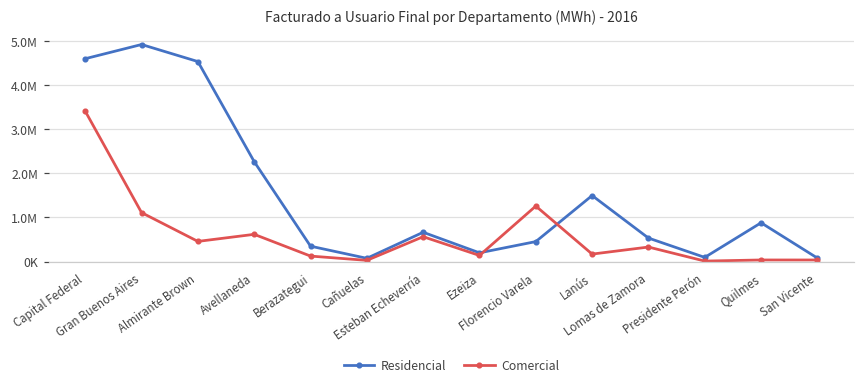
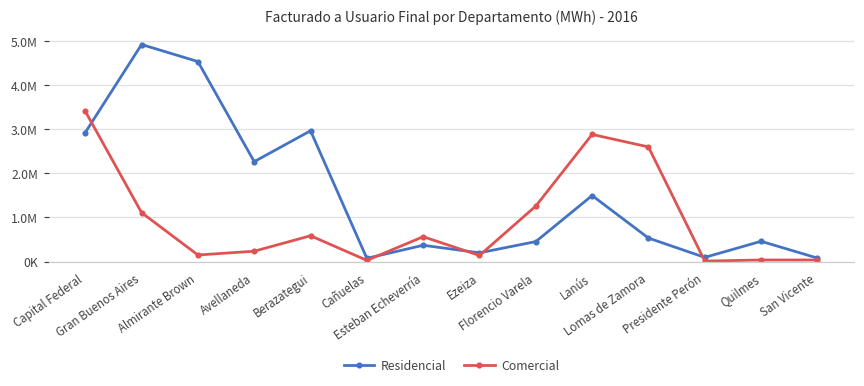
  {
    "Residencial": {
-     "Capital Federal": 4600000,
+     "Capital Federal": 2900000,
      "Gran Buenos Aires": 4900000,
      "Almirante Brown": 4500000,
      "Avellaneda": 2300000,
-     "Berazategui": 300000,
-     "Esteban Echeverría": 700000,
+     "Berazategui": 3000000,
+     "Esteban Echeverría": 400000,
      "Florencio Varela": 500000,
      "Lanús": 1500000,
      "Lomas de Zamora": 500000,
      "Presidente Perón": 100000,
-     "Quilmes": 900000
+     "Quilmes": 500000
    },
    "Comercial": {
      "Capital Federal": 3400000,
      "Gran Buenos Aires": 1100000,
-     "Almirante Brown": 500000,
-     "Avellaneda": 600000,
-     "Berazategui": 100000,
+     "Almirante Brown": 100000,
+     "Avellaneda": 200000,
+     "Berazategui": 600000,
      "Esteban Echeverría": 600000,
      "Florencio Varela": 1300000,
-     "Lanús": 200000,
-     "Lomas de Zamora": 300000,
+     "Lanús": 2900000,
+     "Lomas de Zamora": 2600000,
      "Presidente Perón": 0,
      "Quilmes": 0
    }
  }
